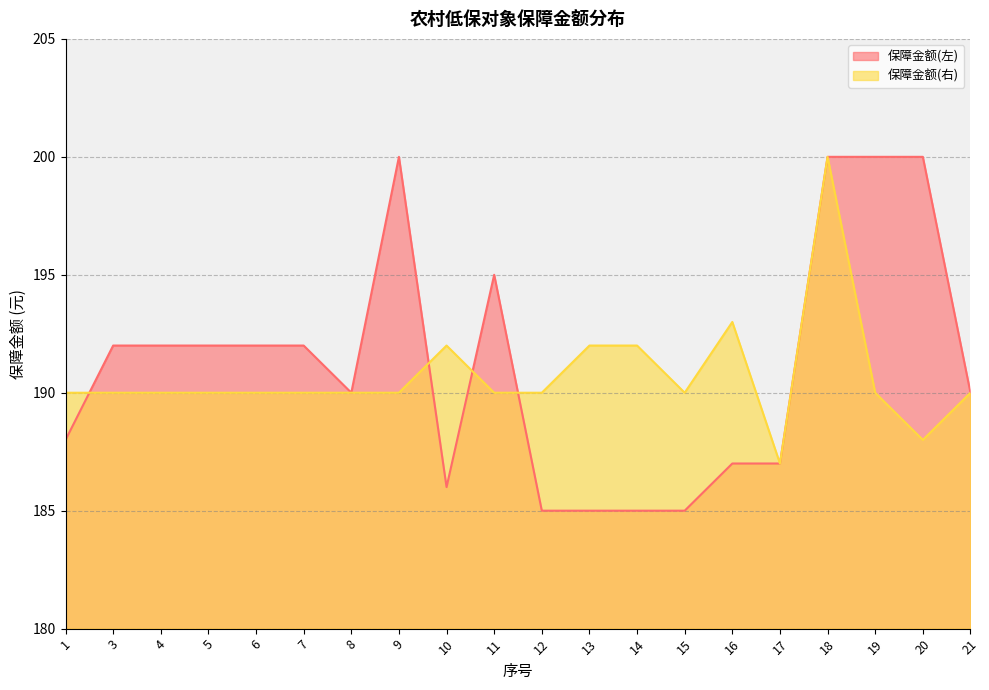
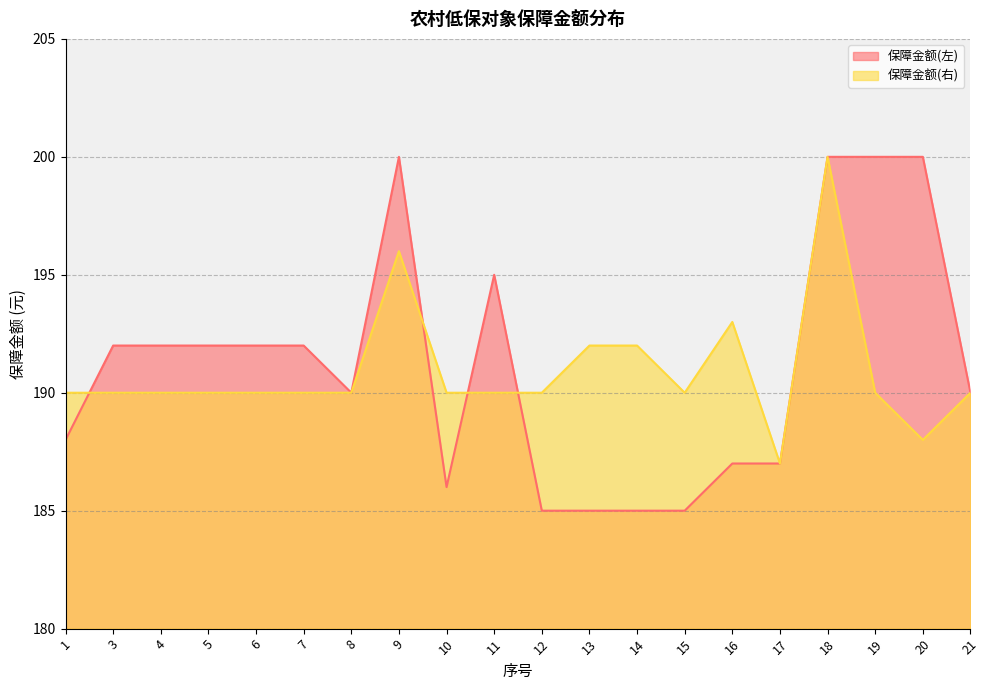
  {
    "保障金额(左)": {
      "1": 188,
      "3": 192,
      "4": 192,
      "5": 192,
      "6": 192,
      "7": 192,
      "9": 200,
      "10": 186,
      "11": 195,
      "12": 185,
      "13": 185,
      "14": 185,
      "15": 185,
      "16": 187,
      "19": 200,
      "20": 200
    },
    "保障金额(右)": {
      "1": 190,
      "3": 190,
      "4": 190,
      "5": 190,
      "6": 190,
      "7": 190,
-     "9": 190,
-     "10": 192,
+     "9": 196,
+     "10": 190,
      "11": 190,
      "12": 190,
      "13": 192,
      "14": 192,
      "15": 190,
      "16": 193,
      "19": 190,
      "20": 188
    }
  }
